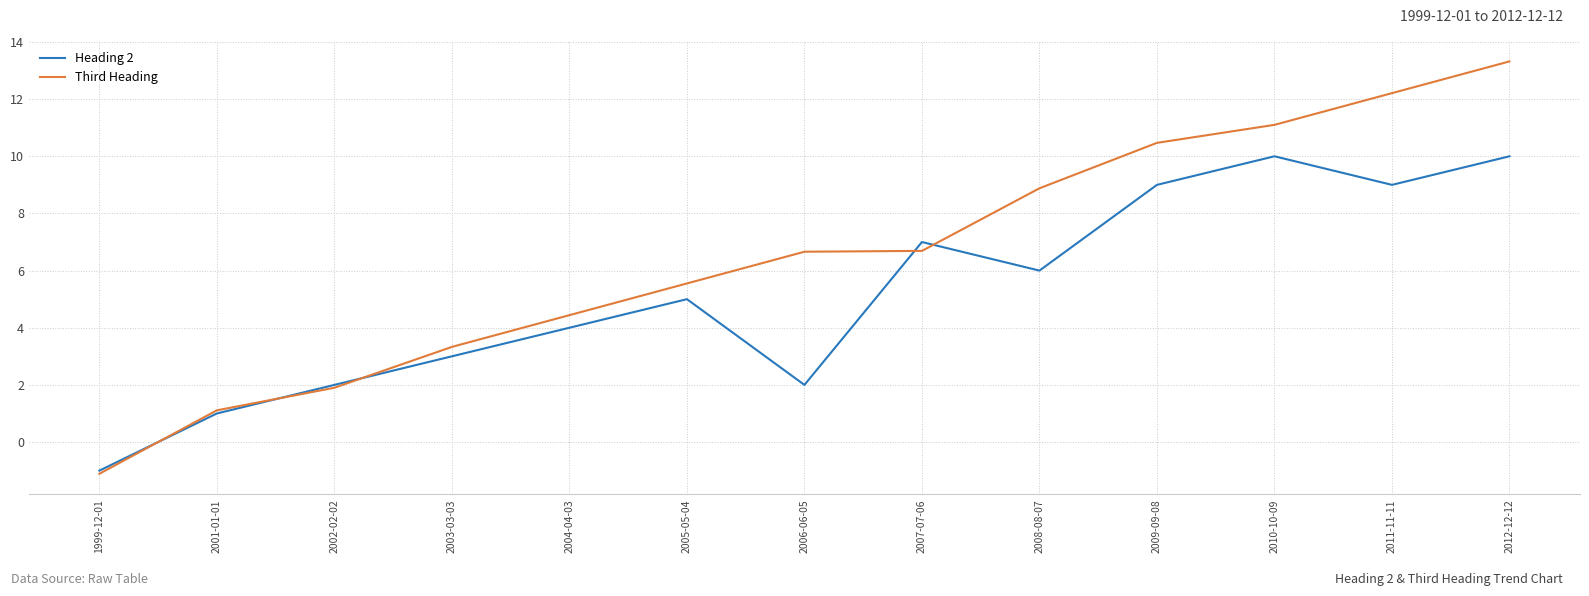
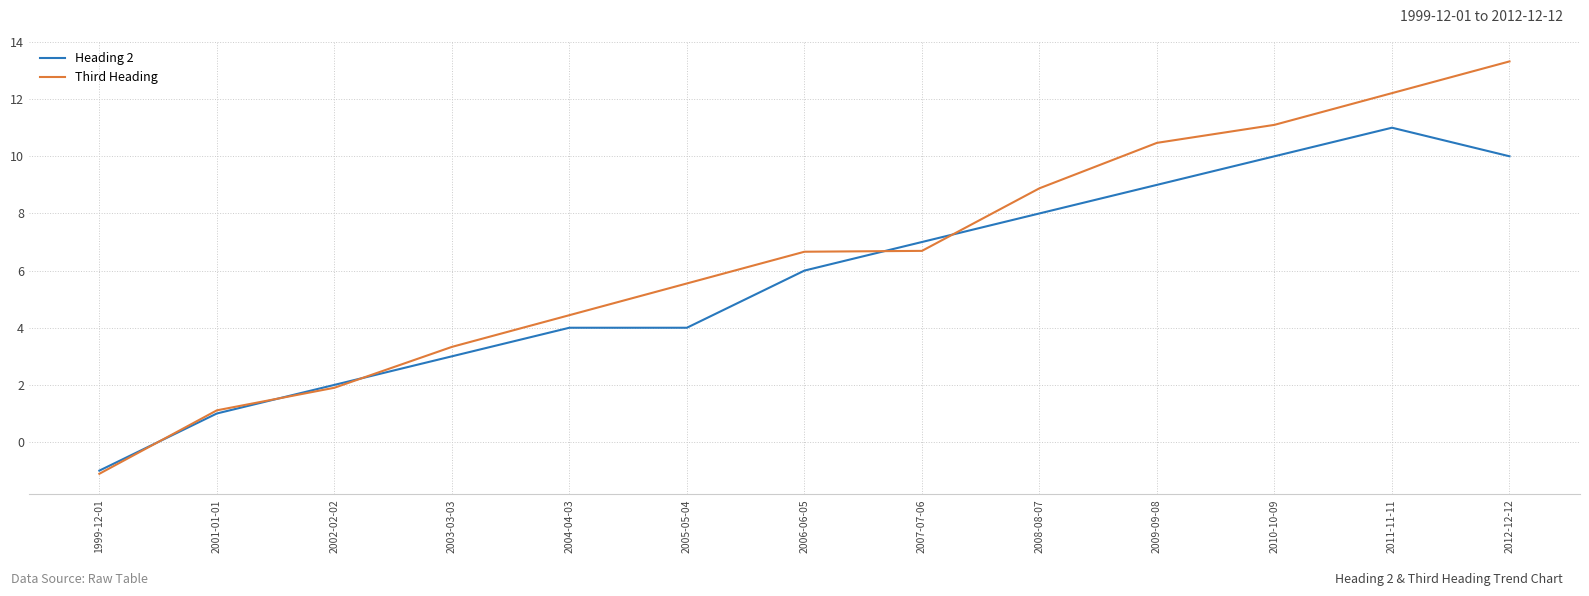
  {
    "Heading 2": {
      "1999-12-01": -1,
      "2001-01-01": 1,
      "2002-02-02": 2,
      "2003-03-03": 3,
      "2004-04-03": 4,
-     "2005-05-04": 5,
-     "2006-06-05": 2,
+     "2005-05-04": 4,
+     "2006-06-05": 6,
      "2007-07-06": 7,
-     "2008-08-07": 6,
+     "2008-08-07": 8,
      "2009-09-08": 9,
      "2010-10-09": 10,
-     "2011-11-11": 9,
+     "2011-11-11": 11,
      "2012-12-12": 10
    },
    "Third Heading": {
      "1999-12-01": -1.1,
      "2001-01-01": 1.1,
      "2002-02-02": 1.9,
      "2003-03-03": 3.3,
      "2004-04-03": 4.4,
      "2005-05-04": 5.6,
      "2006-06-05": 6.7,
      "2007-07-06": 6.7,
      "2008-08-07": 8.9,
      "2009-09-08": 10.5,
      "2010-10-09": 11.1,
      "2011-11-11": 12.2,
      "2012-12-12": 13.3
    }
  }
